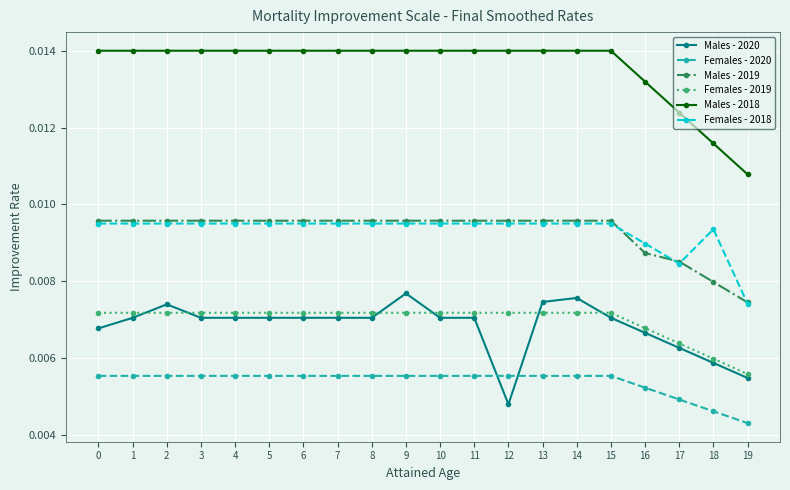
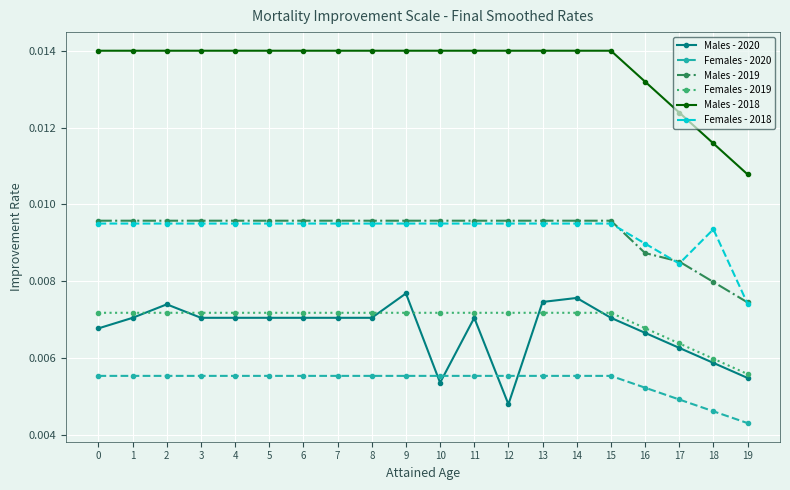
  {
    "Males - 2020": {
      "0": 0.0068,
      "1": 0.0070,
      "2": 0.0074,
      "3": 0.0070,
      "4": 0.0070,
      "5": 0.0070,
      "6": 0.0070,
      "7": 0.0070,
      "8": 0.0070,
      "9": 0.0077,
-     "10": 0.0070,
+     "10": 0.0054,
      "11": 0.0070,
      "12": 0.0048,
      "13": 0.0075,
      "14": 0.0076,
      "15": 0.0070,
      "16": 0.0067,
      "17": 0.0063,
      "18": 0.0059,
      "19": 0.0055
    },
    "Males - 2018": {
      "0": 0.0140,
      "1": 0.0140,
      "2": 0.0140,
      "3": 0.0140,
      "4": 0.0140,
      "5": 0.0140,
      "6": 0.0140,
      "7": 0.0140,
      "8": 0.0140,
      "9": 0.0140,
      "10": 0.0140,
      "11": 0.0140,
      "12": 0.0140,
      "13": 0.0140,
      "14": 0.0140,
      "15": 0.0140,
      "16": 0.0132,
      "18": 0.0116,
      "19": 0.0108
    }
  }
